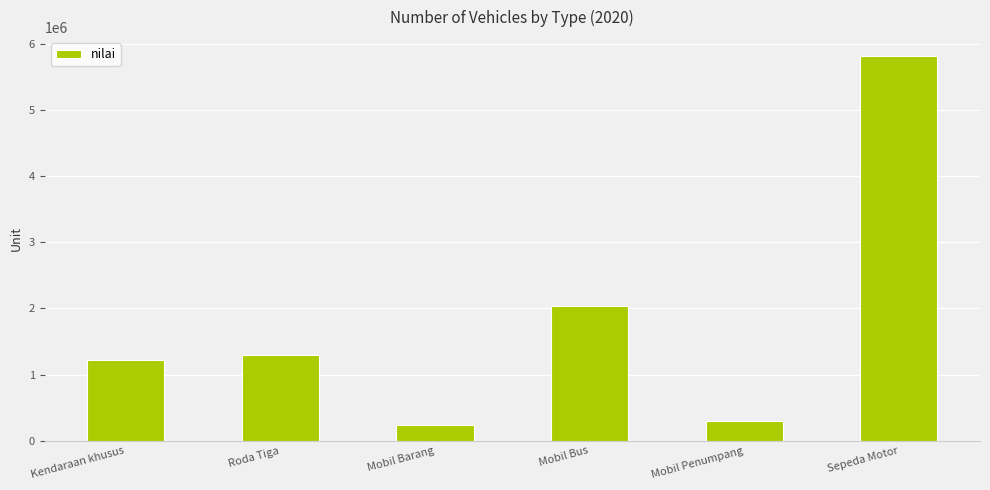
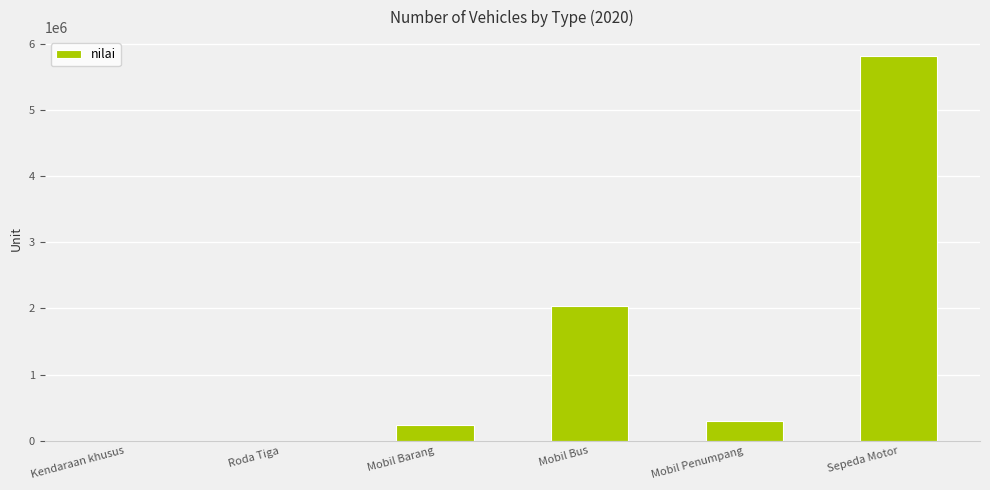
  {
-   "Kendaraan khusus": 1200000,
-   "Roda Tiga": 1300000,
+   "Kendaraan khusus": 0,
+   "Roda Tiga": 0,
    "Mobil Barang": 200000,
    "Mobil Bus": 2000000,
    "Mobil Penumpang": 300000,
    "Sepeda Motor": 5800000
  }
